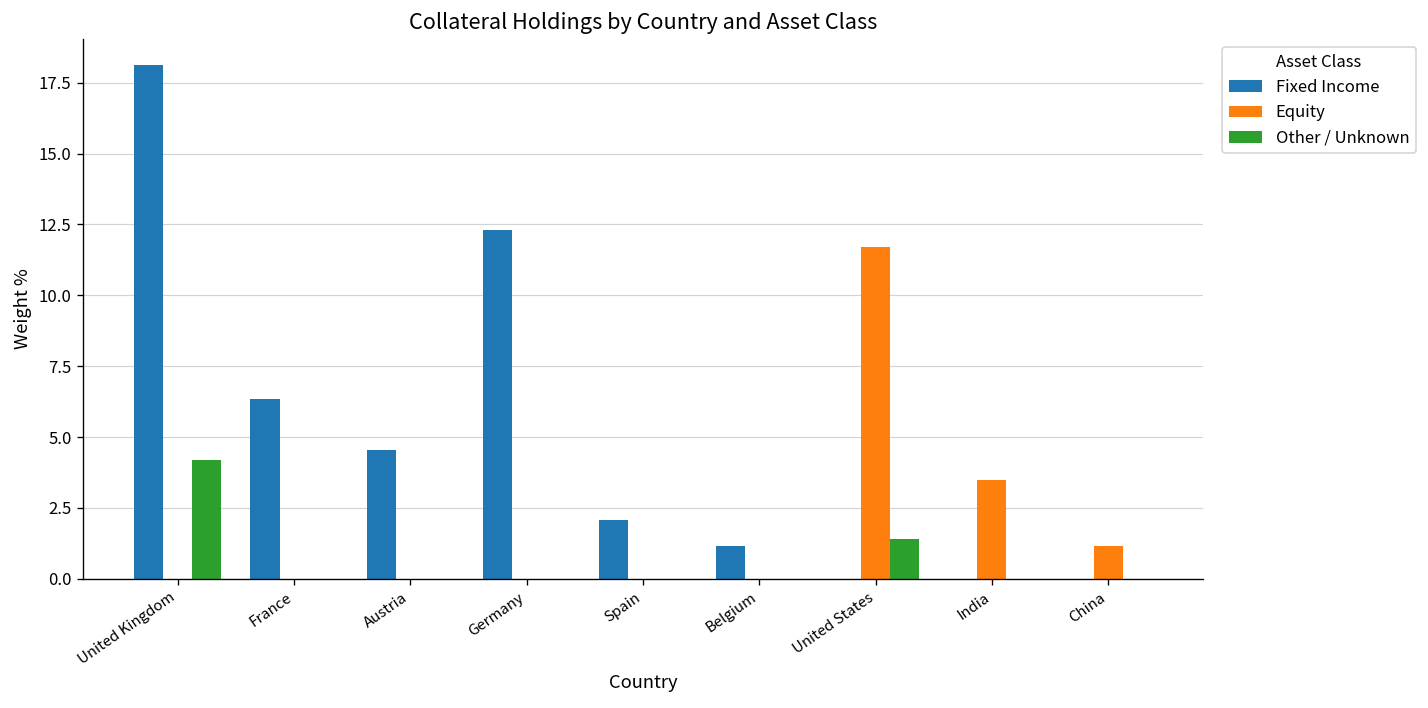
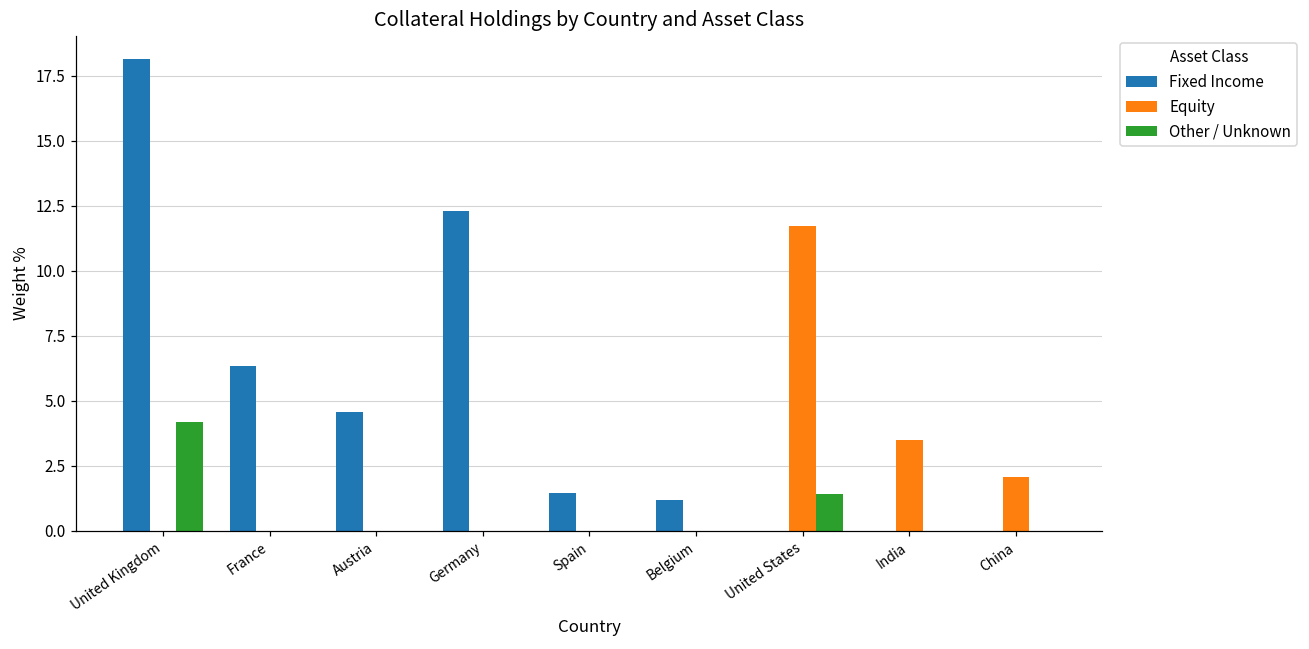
  {
    "Fixed Income": {
      "United Kingdom": 18.1,
      "France": 6.3,
      "Austria": 4.6,
      "Germany": 12.3,
-     "Spain": 2.1,
+     "Spain": 1.5,
      "Belgium": 1.2,
      "United States": 0.0,
      "India": 0.0,
      "China": 0.0
    },
    "Equity": {
      "United Kingdom": 0.0,
      "France": 0.0,
      "Austria": 0.0,
      "Germany": 0.0,
      "Spain": 0.0,
      "Belgium": 0.0,
      "United States": 11.7,
      "India": 3.5,
-     "China": 1.2
+     "China": 2.1
    },
    "Other / Unknown": {
      "United Kingdom": 4.2,
      "France": 0.0,
      "Austria": 0.0,
      "Germany": 0.0,
      "Spain": 0.0,
      "Belgium": 0.0,
      "United States": 1.4,
      "India": 0.0,
      "China": 0.0
    }
  }
